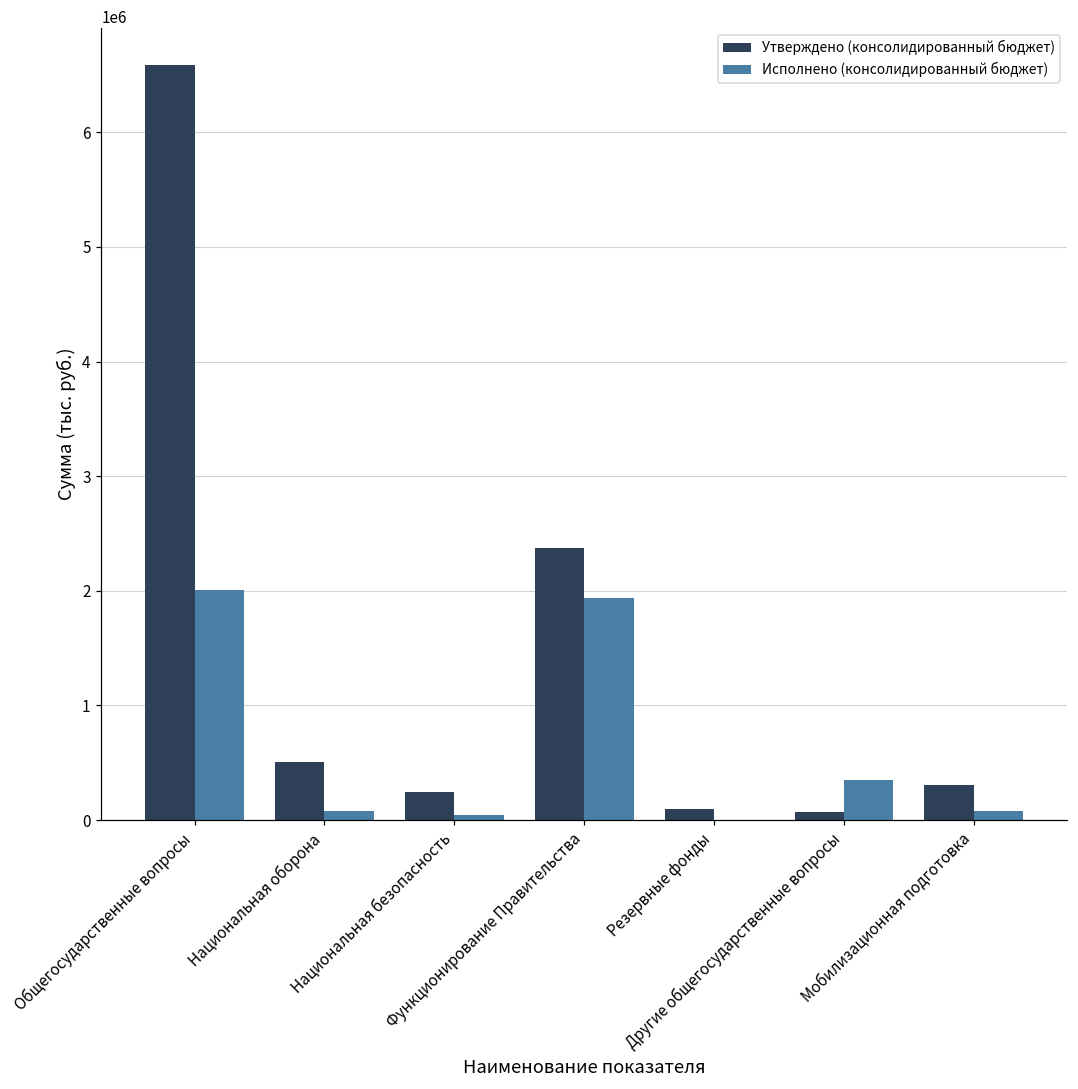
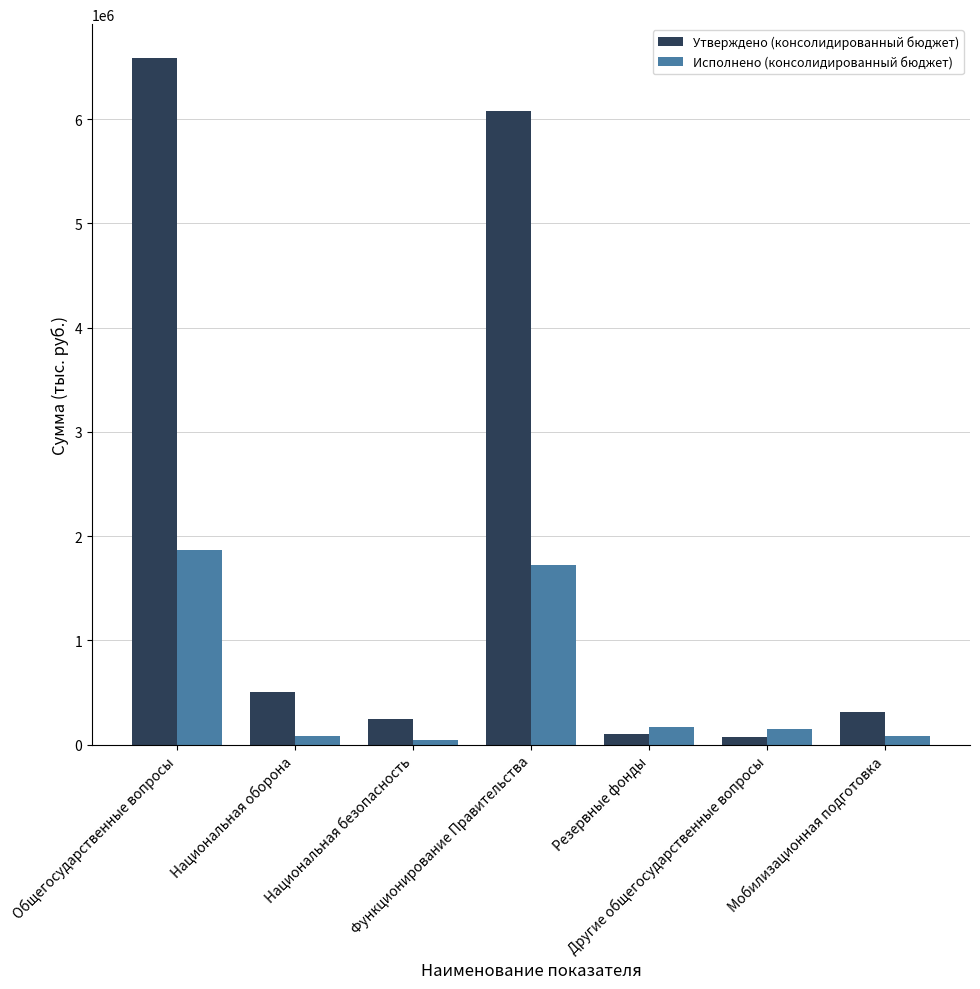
  {
    "Утверждено (консолидированный бюджет)": {
      "Общегосударственные вопросы": 6580000,
      "Национальная оборона": 510000,
      "Национальная безопасность": 240000,
-     "Функционирование Правительства": 2370000,
+     "Функционирование Правительства": 6080000,
      "Резервные фонды": 100000,
      "Другие общегосударственные вопросы": 70000,
      "Мобилизационная подготовка": 310000
    },
    "Исполнено (консолидированный бюджет)": {
-     "Общегосударственные вопросы": 2010000,
+     "Общегосударственные вопросы": 1870000,
      "Национальная оборона": 80000,
      "Национальная безопасность": 40000,
-     "Функционирование Правительства": 1940000,
-     "Резервные фонды": 0,
-     "Другие общегосударственные вопросы": 350000,
+     "Функционирование Правительства": 1720000,
+     "Резервные фонды": 170000,
+     "Другие общегосударственные вопросы": 140000,
      "Мобилизационная подготовка": 80000
    }
  }
